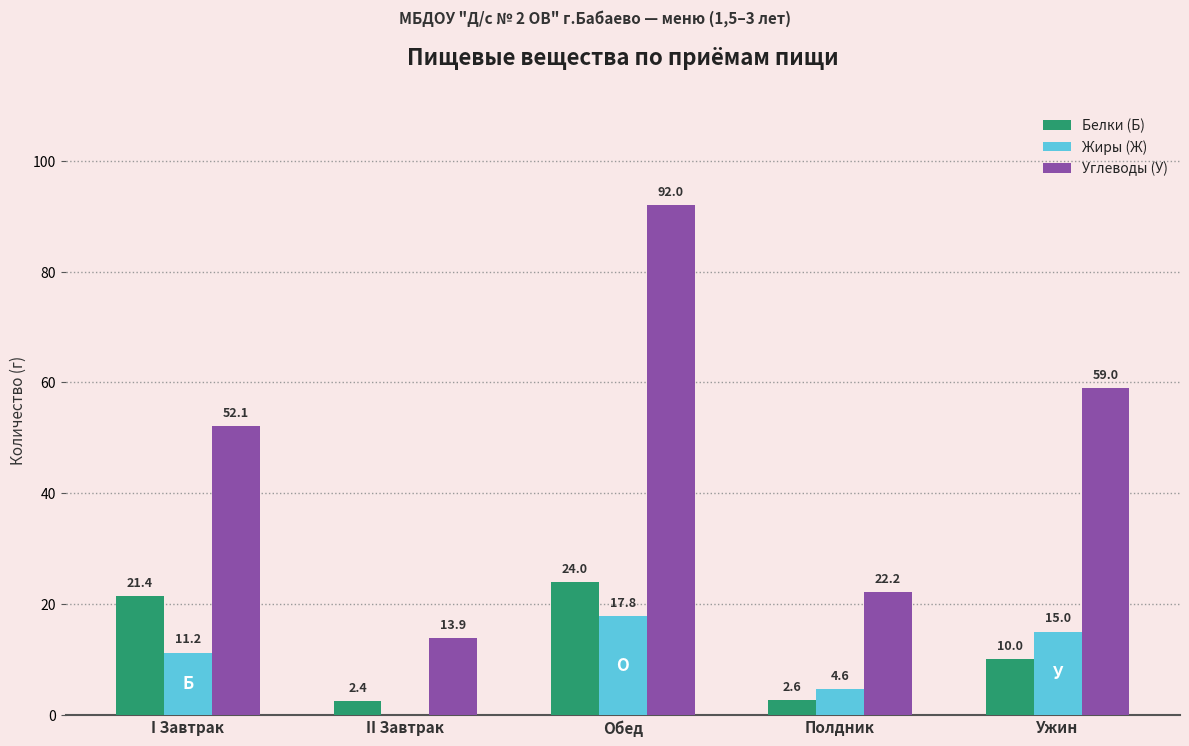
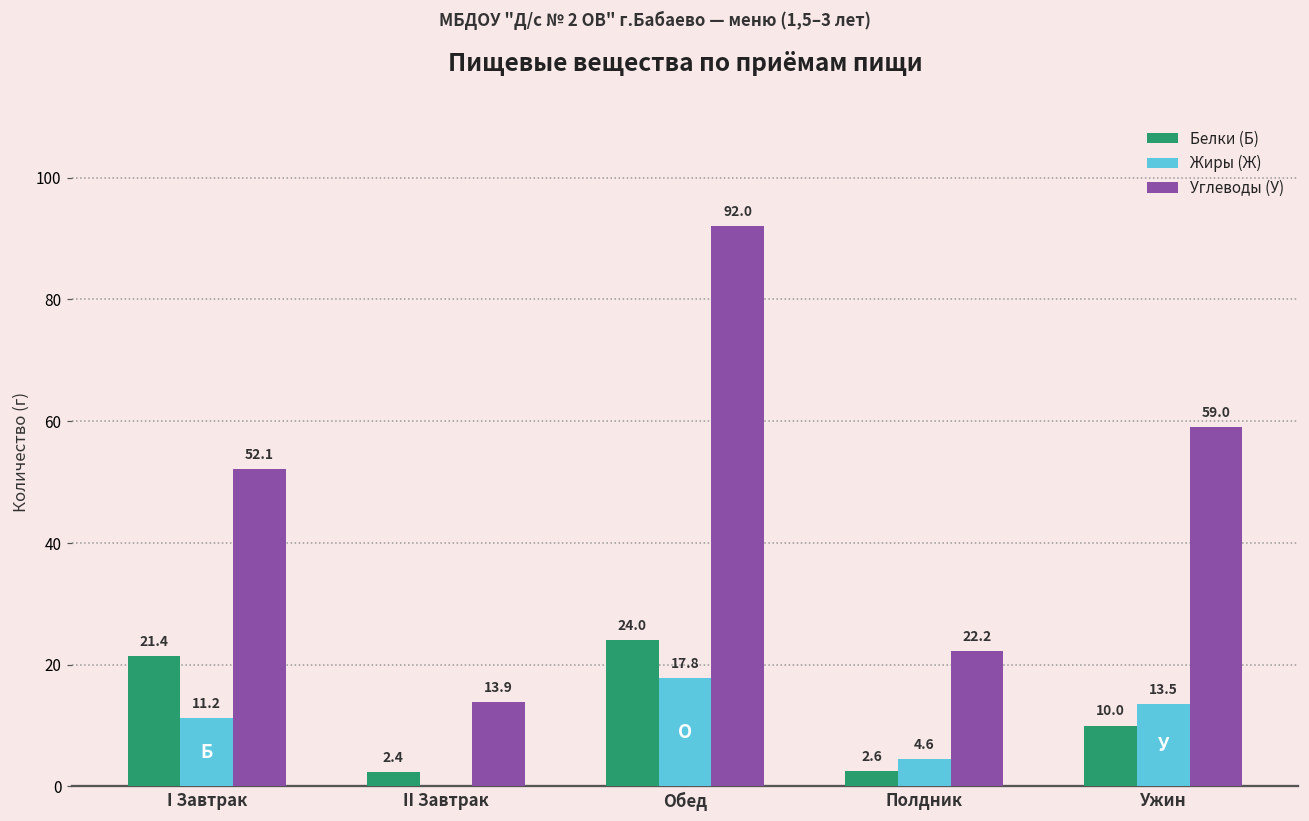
  {
    "Белки (Б)": {
      "I Завтрак": 21.4,
      "II Завтрак": 2.4,
      "Обед": 24.0,
      "Полдник": 2.6,
      "Ужин": 10.0
    },
    "Жиры (Ж)": {
      "I Завтрак": 11.2,
      "Обед": 17.8,
      "Полдник": 4.6,
-     "Ужин": 15.0
+     "Ужин": 13.5
    },
    "Углеводы (У)": {
      "I Завтрак": 52.1,
      "II Завтрак": 13.9,
      "Обед": 92.0,
      "Полдник": 22.2,
      "Ужин": 59.0
    }
  }
